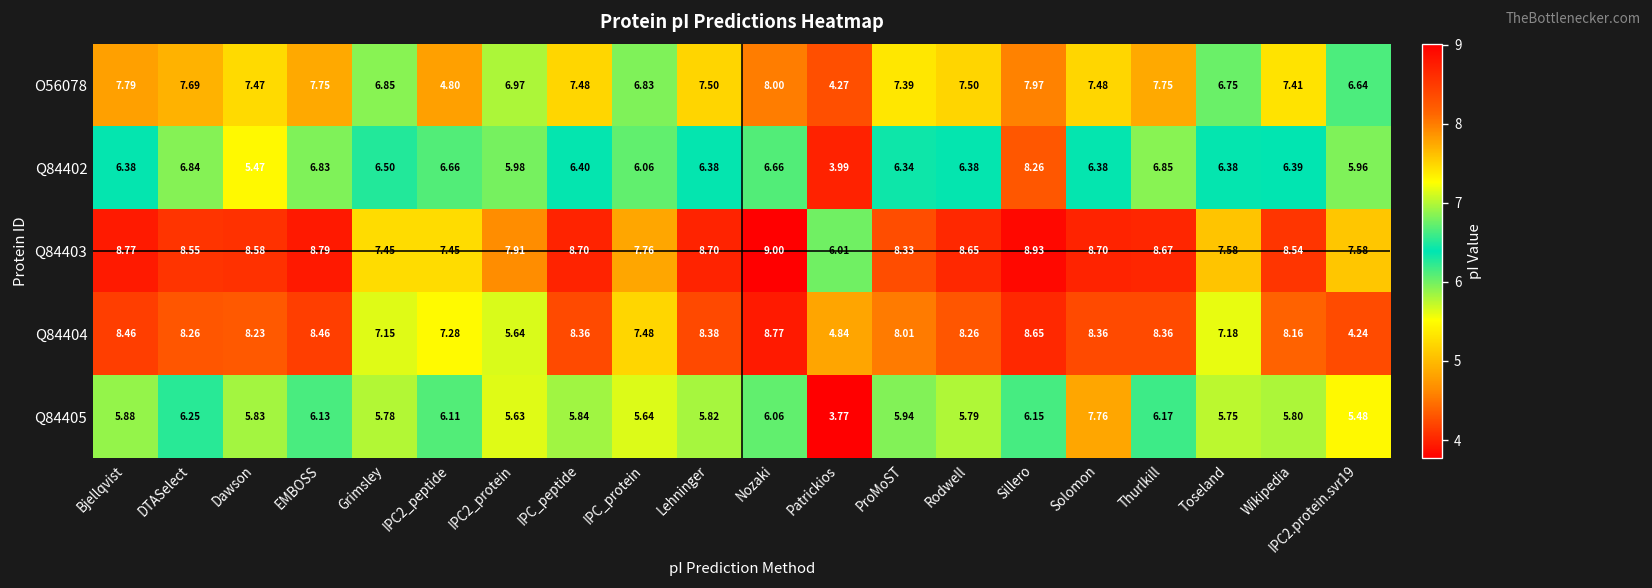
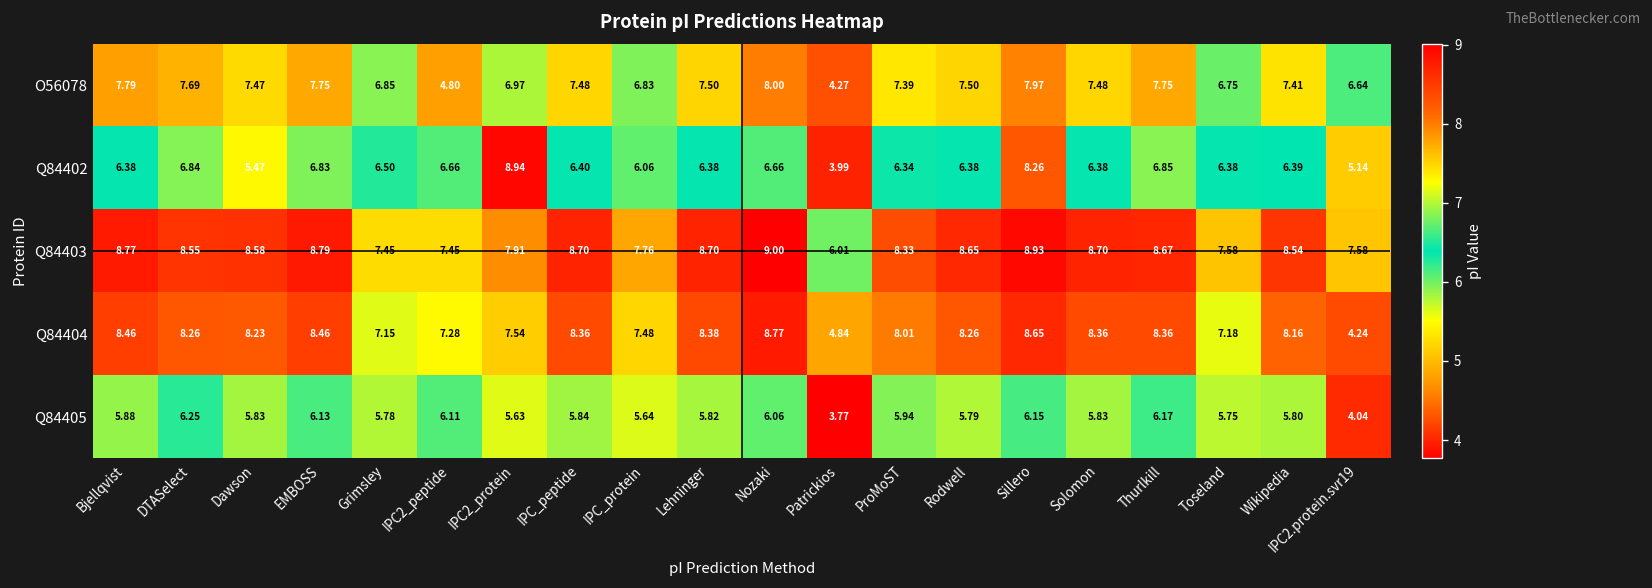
  {
    "O56078": {
      "Bjellqvist": 7.79,
      "DTASelect": 7.69,
      "Dawson": 7.47,
      "EMBOSS": 7.75,
      "Grimsley": 6.85,
      "IPC2_peptide": 4.80,
      "IPC2_protein": 6.97,
      "IPC_peptide": 7.48,
      "IPC_protein": 6.83,
      "Lehninger": 7.50,
      "Nozaki": 8.00,
      "Patrickios": 4.27,
      "ProMoST": 7.39,
      "Rodwell": 7.50,
      "Sillero": 7.97,
      "Solomon": 7.48,
      "Thurlkill": 7.75,
      "Toseland": 6.75,
      "Wikipedia": 7.41,
      "IPC2.protein.svr19": 6.64
    },
    "Q84402": {
      "Bjellqvist": 6.38,
      "DTASelect": 6.84,
      "Dawson": 5.47,
      "EMBOSS": 6.83,
      "Grimsley": 6.50,
      "IPC2_peptide": 6.66,
-     "IPC2_protein": 5.98,
+     "IPC2_protein": 8.94,
      "IPC_peptide": 6.40,
      "IPC_protein": 6.06,
      "Lehninger": 6.38,
      "Nozaki": 6.66,
      "Patrickios": 3.99,
      "ProMoST": 6.34,
      "Rodwell": 6.38,
      "Sillero": 8.26,
      "Solomon": 6.38,
      "Thurlkill": 6.85,
      "Toseland": 6.38,
      "Wikipedia": 6.39,
-     "IPC2.protein.svr19": 5.96
+     "IPC2.protein.svr19": 5.14
    },
    "Q84403": {
      "Bjellqvist": 8.77,
      "DTASelect": 8.55,
      "Dawson": 8.58,
      "EMBOSS": 8.79,
      "Grimsley": 7.45,
      "IPC2_peptide": 7.45,
      "IPC2_protein": 7.91,
      "IPC_peptide": 8.70,
      "IPC_protein": 7.76,
      "Lehninger": 8.70,
      "Nozaki": 9.00,
      "Patrickios": 6.01,
      "ProMoST": 8.33,
      "Rodwell": 8.65,
      "Sillero": 8.93,
      "Solomon": 8.70,
      "Thurlkill": 8.67,
      "Toseland": 7.58,
      "Wikipedia": 8.54,
      "IPC2.protein.svr19": 7.58
    },
    "Q84404": {
      "Bjellqvist": 8.46,
      "DTASelect": 8.26,
      "Dawson": 8.23,
      "EMBOSS": 8.46,
      "Grimsley": 7.15,
      "IPC2_peptide": 7.28,
-     "IPC2_protein": 5.64,
+     "IPC2_protein": 7.54,
      "IPC_peptide": 8.36,
      "IPC_protein": 7.48,
      "Lehninger": 8.38,
      "Nozaki": 8.77,
      "Patrickios": 4.84,
      "ProMoST": 8.01,
      "Rodwell": 8.26,
      "Sillero": 8.65,
      "Solomon": 8.36,
      "Thurlkill": 8.36,
      "Toseland": 7.18,
      "Wikipedia": 8.16,
      "IPC2.protein.svr19": 4.24
    },
    "Q84405": {
      "Bjellqvist": 5.88,
      "DTASelect": 6.25,
      "Dawson": 5.83,
      "EMBOSS": 6.13,
      "Grimsley": 5.78,
      "IPC2_peptide": 6.11,
      "IPC2_protein": 5.63,
      "IPC_peptide": 5.84,
      "IPC_protein": 5.64,
      "Lehninger": 5.82,
      "Nozaki": 6.06,
      "Patrickios": 3.77,
      "ProMoST": 5.94,
      "Rodwell": 5.79,
      "Sillero": 6.15,
-     "Solomon": 7.76,
+     "Solomon": 5.83,
      "Thurlkill": 6.17,
      "Toseland": 5.75,
      "Wikipedia": 5.80,
-     "IPC2.protein.svr19": 5.48
+     "IPC2.protein.svr19": 4.04
    }
  }
